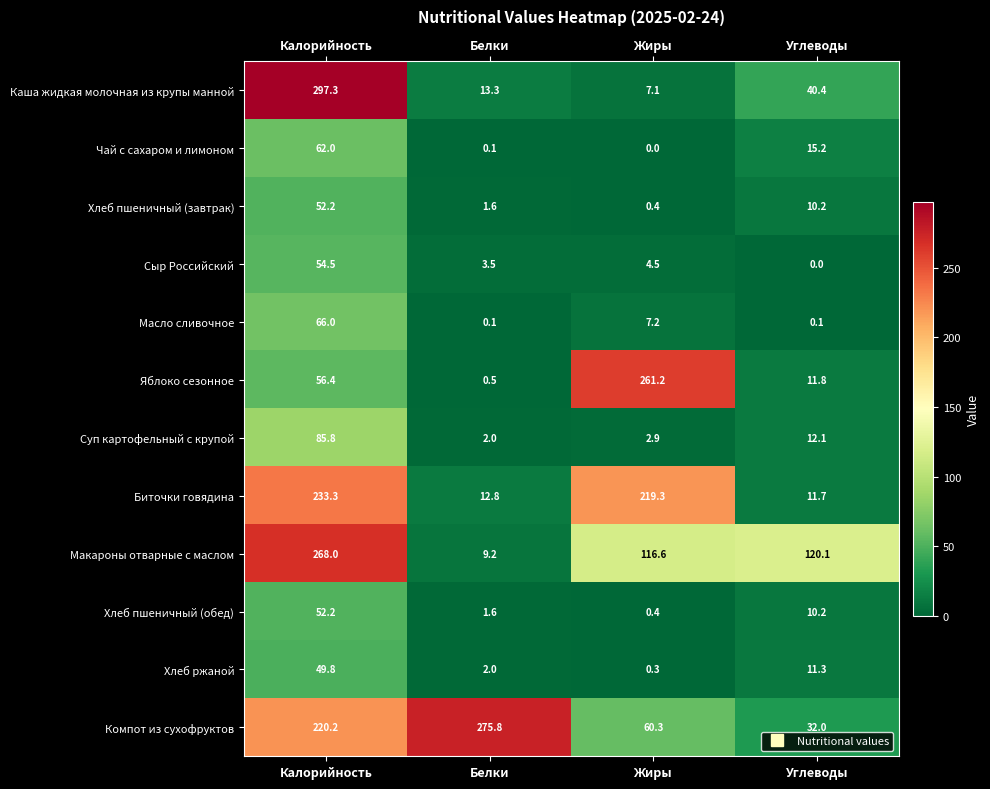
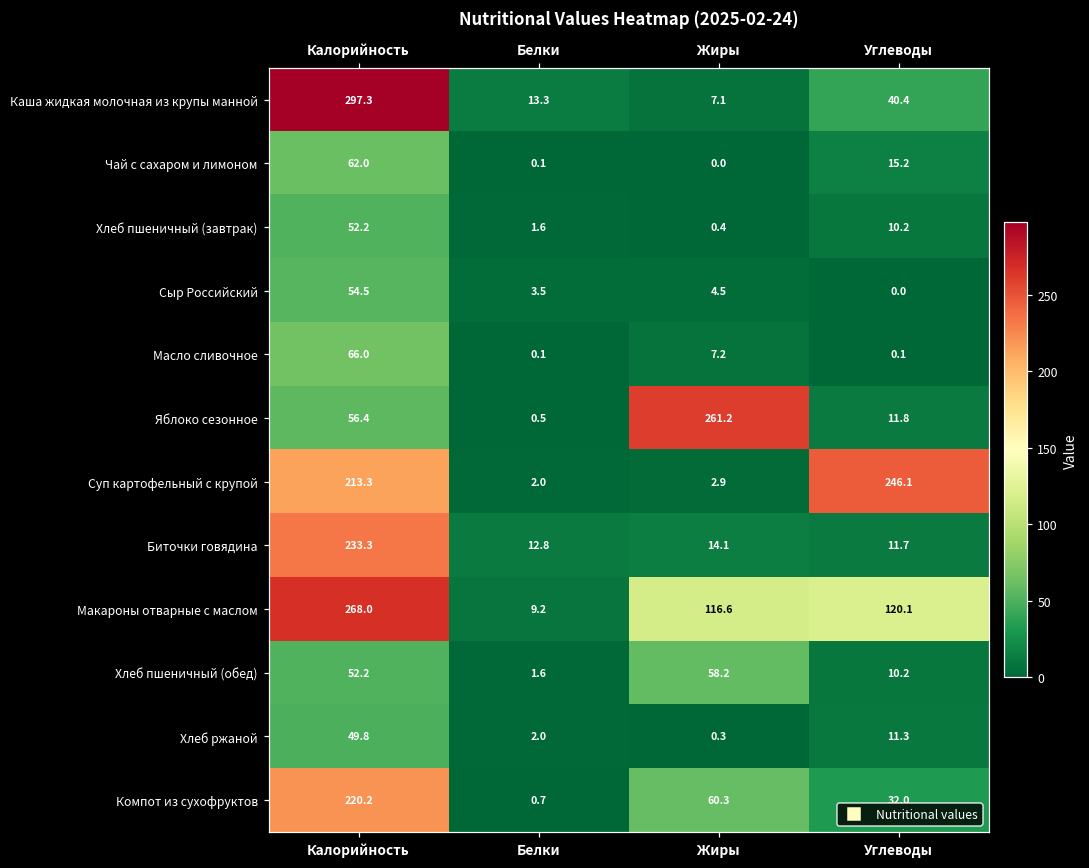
  {
    "Каша жидкая молочная из крупы манной": {
      "Калорийность": 297.3,
      "Белки": 13.3,
      "Жиры": 7.1,
      "Углеводы": 40.4
    },
    "Чай с сахаром и лимоном": {
      "Калорийность": 62.0,
      "Белки": 0.1,
      "Жиры": 0.0,
      "Углеводы": 15.2
    },
    "Хлеб пшеничный (завтрак)": {
      "Калорийность": 52.2,
      "Белки": 1.6,
      "Жиры": 0.4,
      "Углеводы": 10.2
    },
    "Сыр Российский": {
      "Калорийность": 54.5,
      "Белки": 3.5,
      "Жиры": 4.5,
      "Углеводы": 0.0
    },
    "Масло сливочное": {
      "Калорийность": 66.0,
      "Белки": 0.1,
      "Жиры": 7.2,
      "Углеводы": 0.1
    },
    "Яблоко сезонное": {
      "Калорийность": 56.4,
      "Белки": 0.5,
      "Жиры": 261.2,
      "Углеводы": 11.8
    },
    "Суп картофельный с крупой": {
-     "Калорийность": 85.8,
+     "Калорийность": 213.3,
      "Белки": 2.0,
      "Жиры": 2.9,
-     "Углеводы": 12.1
+     "Углеводы": 246.1
    },
    "Биточки говядина": {
      "Калорийность": 233.3,
      "Белки": 12.8,
-     "Жиры": 219.3,
+     "Жиры": 14.1,
      "Углеводы": 11.7
    },
    "Макароны отварные с маслом": {
      "Калорийность": 268.0,
      "Белки": 9.2,
      "Жиры": 116.6,
      "Углеводы": 120.1
    },
    "Хлеб пшеничный (обед)": {
      "Калорийность": 52.2,
      "Белки": 1.6,
-     "Жиры": 0.4,
+     "Жиры": 58.2,
      "Углеводы": 10.2
    },
    "Хлеб ржаной": {
      "Калорийность": 49.8,
      "Белки": 2.0,
      "Жиры": 0.3,
      "Углеводы": 11.3
    },
    "Компот из сухофруктов": {
      "Калорийность": 220.2,
-     "Белки": 275.8,
+     "Белки": 0.7,
      "Жиры": 60.3
    }
  }
